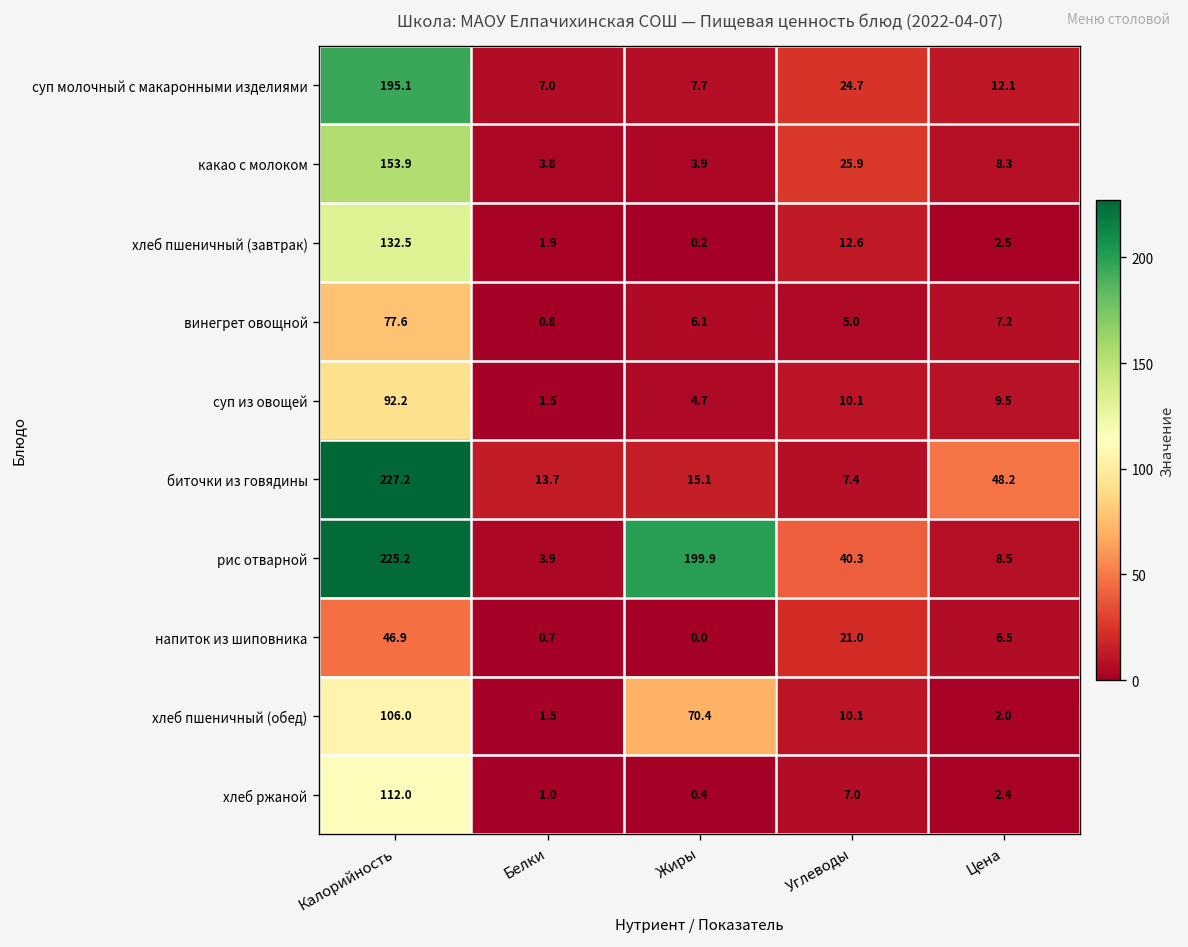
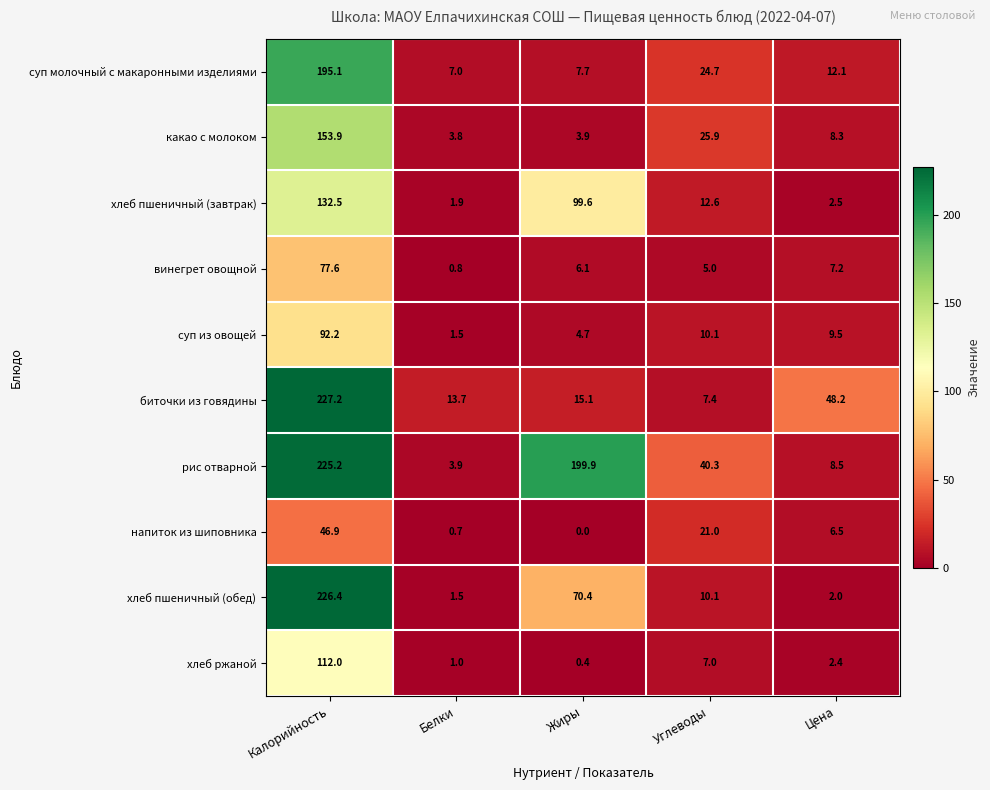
  {
    "суп молочный с макаронными изделиями": {
      "Калорийность": 195.1,
      "Белки": 7.0,
      "Жиры": 7.7,
      "Углеводы": 24.7,
      "Цена": 12.1
    },
    "какао с молоком": {
      "Калорийность": 153.9,
      "Белки": 3.8,
      "Жиры": 3.9,
      "Углеводы": 25.9,
      "Цена": 8.3
    },
    "хлеб пшеничный (завтрак)": {
      "Калорийность": 132.5,
      "Белки": 1.9,
-     "Жиры": 0.2,
+     "Жиры": 99.6,
      "Углеводы": 12.6,
      "Цена": 2.5
    },
    "винегрет овощной": {
      "Калорийность": 77.6,
      "Белки": 0.8,
      "Жиры": 6.1,
      "Углеводы": 5.0,
      "Цена": 7.2
    },
    "суп из овощей": {
      "Калорийность": 92.2,
      "Белки": 1.5,
      "Жиры": 4.7,
      "Углеводы": 10.1,
      "Цена": 9.5
    },
    "биточки из говядины": {
      "Калорийность": 227.2,
      "Белки": 13.7,
      "Жиры": 15.1,
      "Углеводы": 7.4,
      "Цена": 48.2
    },
    "рис отварной": {
      "Калорийность": 225.2,
      "Белки": 3.9,
      "Жиры": 199.9,
      "Углеводы": 40.3,
      "Цена": 8.5
    },
    "напиток из шиповника": {
      "Калорийность": 46.9,
      "Белки": 0.7,
      "Жиры": 0.0,
      "Углеводы": 21.0,
      "Цена": 6.5
    },
    "хлеб пшеничный (обед)": {
-     "Калорийность": 106.0,
+     "Калорийность": 226.4,
      "Белки": 1.5,
      "Жиры": 70.4,
      "Углеводы": 10.1,
      "Цена": 2.0
    },
    "хлеб ржаной": {
      "Калорийность": 112.0,
      "Белки": 1.0,
      "Жиры": 0.4,
      "Углеводы": 7.0,
      "Цена": 2.4
    }
  }
